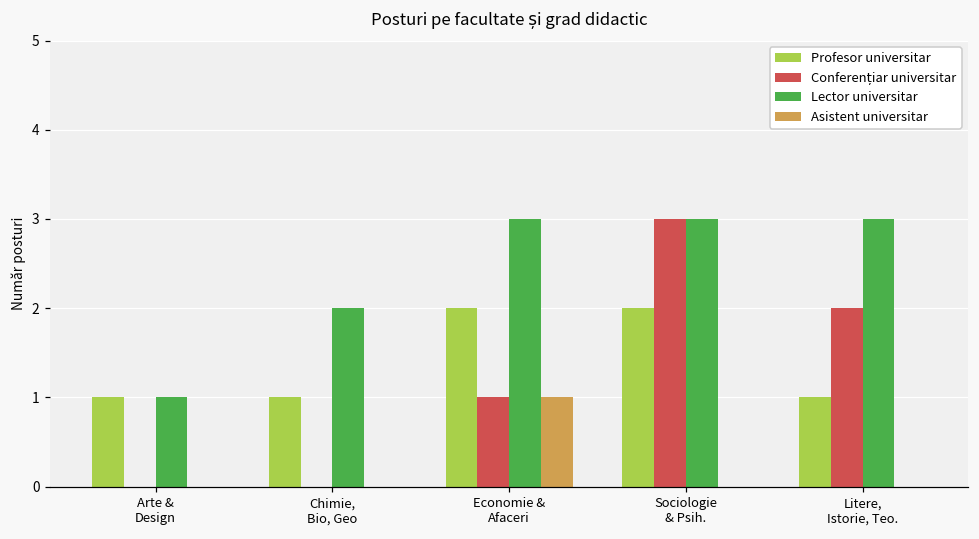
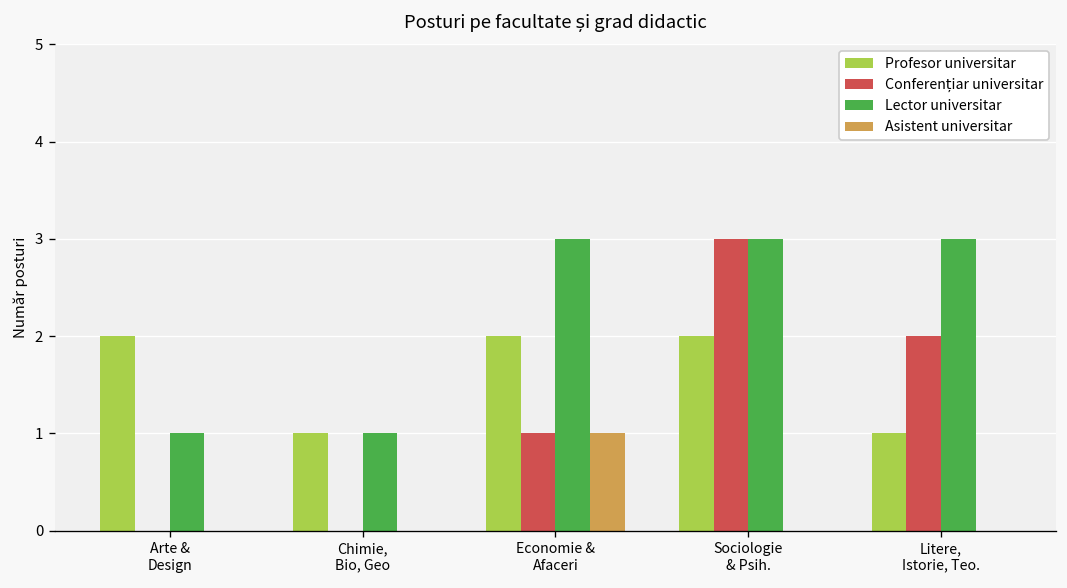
  {
    "Profesor universitar": {
-     "Arte & Design": 1,
+     "Arte & Design": 2,
      "Chimie, Bio, Geo": 1,
      "Economie & Afaceri": 2,
      "Sociologie & Psih.": 2,
      "Litere, Istorie, Teo.": 1
    },
    "Conferențiar universitar": {
      "Arte & Design": 0,
      "Chimie, Bio, Geo": 0,
      "Economie & Afaceri": 1,
      "Sociologie & Psih.": 3,
      "Litere, Istorie, Teo.": 2
    },
    "Lector universitar": {
      "Arte & Design": 1,
-     "Chimie, Bio, Geo": 2,
+     "Chimie, Bio, Geo": 1,
      "Economie & Afaceri": 3,
      "Sociologie & Psih.": 3,
      "Litere, Istorie, Teo.": 3
    },
    "Asistent universitar": {
      "Arte & Design": 0,
      "Chimie, Bio, Geo": 0,
      "Economie & Afaceri": 1,
      "Sociologie & Psih.": 0,
      "Litere, Istorie, Teo.": 0
    }
  }
